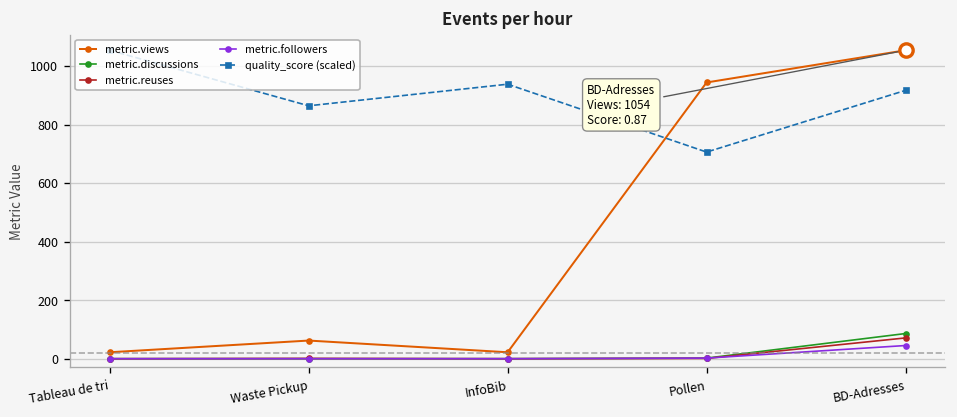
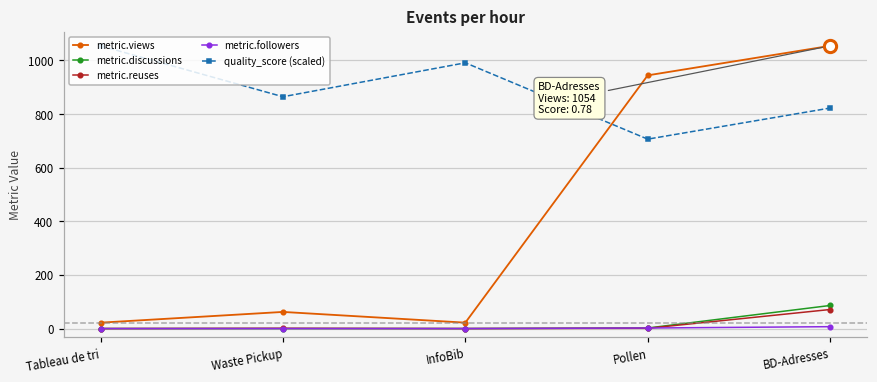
  {
    "metric.discussions": {
      "BD-Adresses": 90
    },
    "metric.reuses": {
      "BD-Adresses": 70
    },
    "metric.followers": {
-     "BD-Adresses": 50
+     "BD-Adresses": 10
    },
    "quality_score (scaled)": {
-     "InfoBib": 940,
-     "BD-Adresses": 0.87
+     "InfoBib": 990,
+     "BD-Adresses": 0.78
    }
  }
